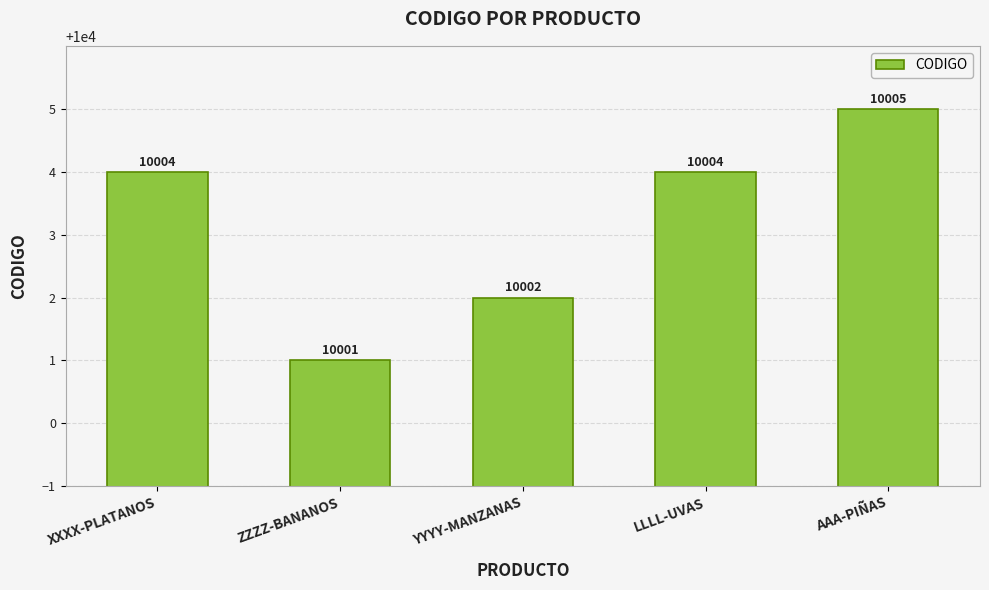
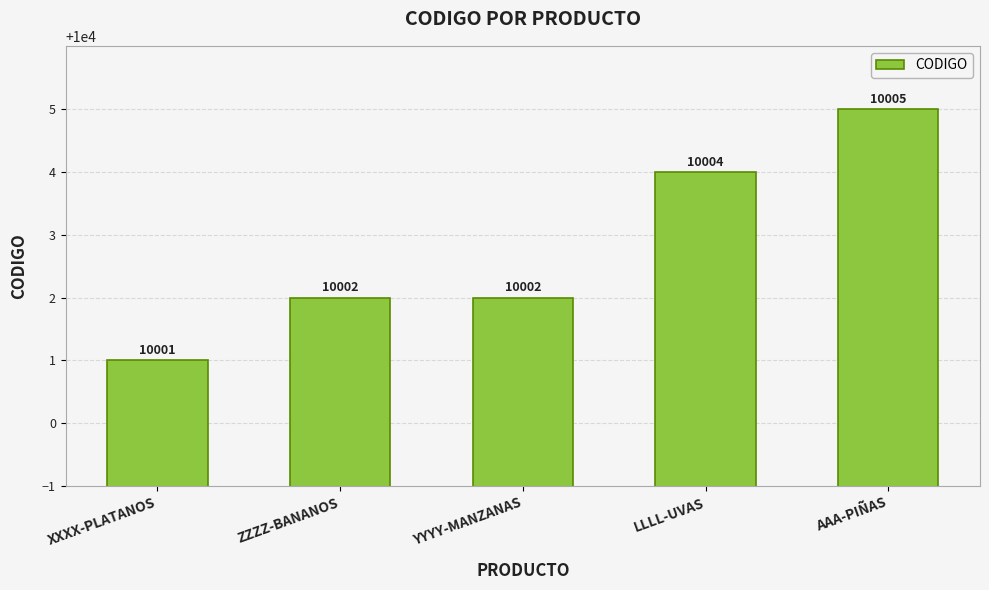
  {
-   "XXXX-PLATANOS": 10004,
-   "ZZZZ-BANANOS": 10001,
+   "XXXX-PLATANOS": 10001,
+   "ZZZZ-BANANOS": 10002,
    "YYYY-MANZANAS": 10002,
    "LLLL-UVAS": 10004,
    "AAA-PIÑAS": 10005
  }
